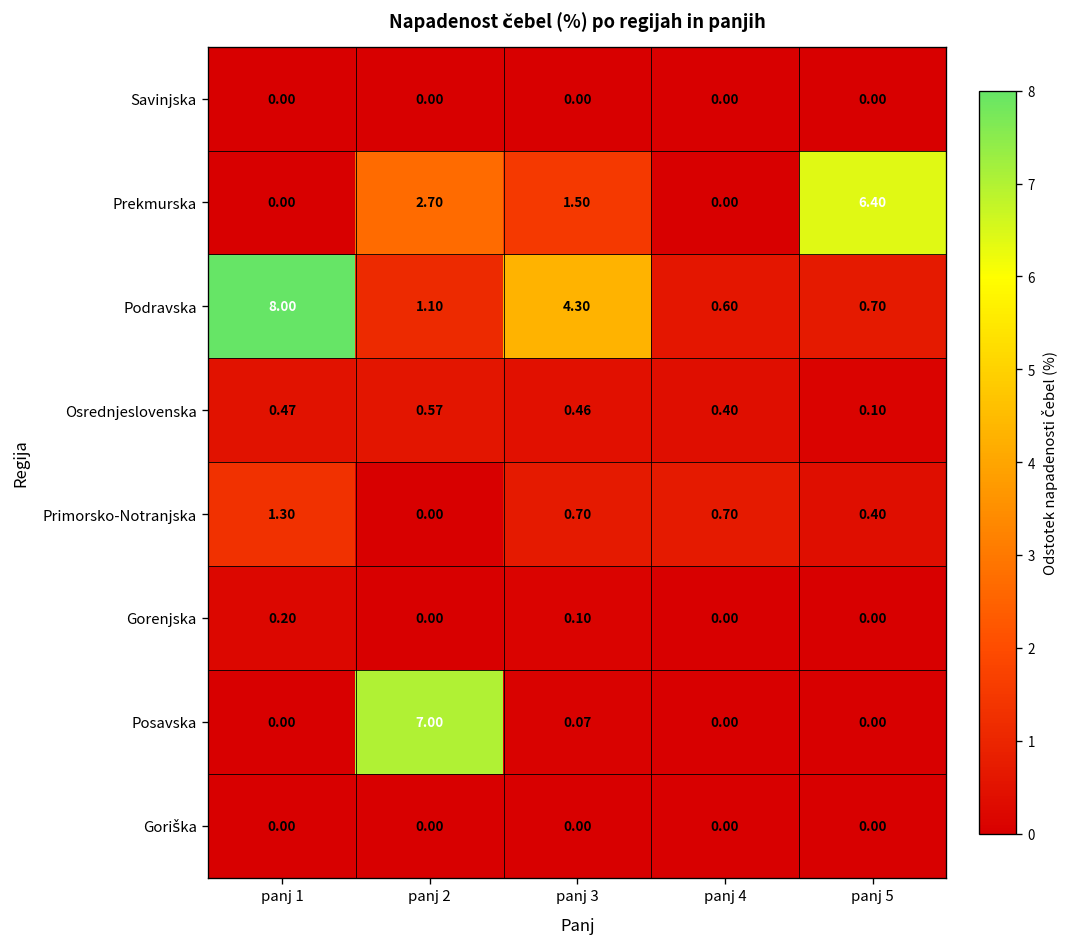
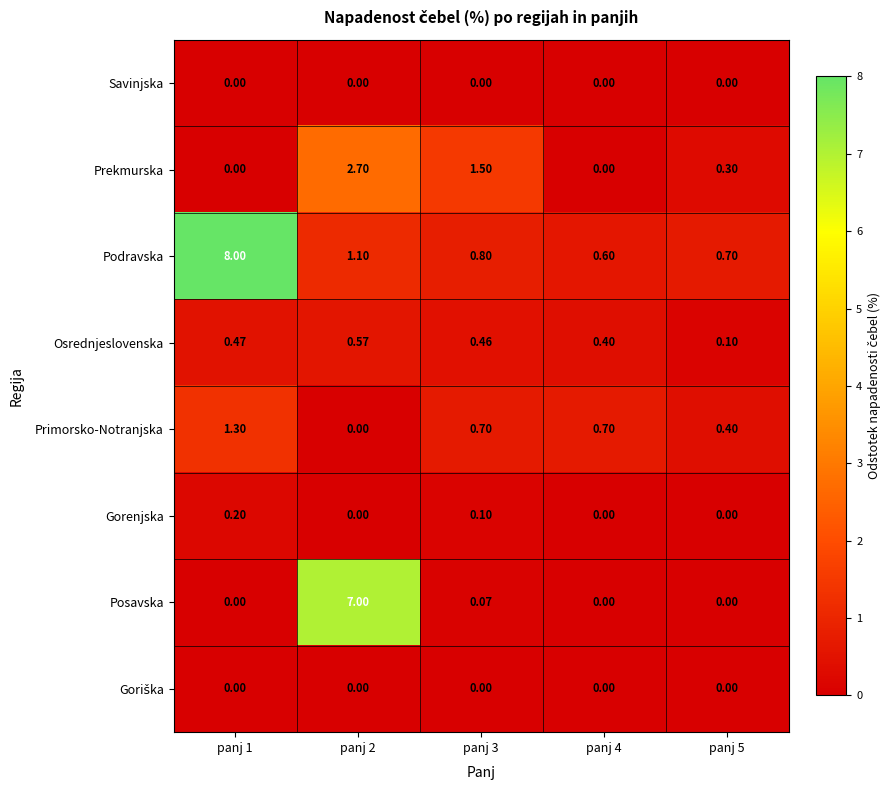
  {
    "Savinjska": {
      "panj 1": 0.00,
      "panj 2": 0.00,
      "panj 3": 0.00,
      "panj 4": 0.00,
      "panj 5": 0.00
    },
    "Prekmurska": {
      "panj 1": 0.00,
      "panj 2": 2.70,
      "panj 3": 1.50,
      "panj 4": 0.00,
-     "panj 5": 6.40
+     "panj 5": 0.30
    },
    "Podravska": {
      "panj 1": 8.00,
      "panj 2": 1.10,
-     "panj 3": 4.30,
+     "panj 3": 0.80,
      "panj 4": 0.60,
      "panj 5": 0.70
    },
    "Osrednjeslovenska": {
      "panj 1": 0.47,
      "panj 2": 0.57,
      "panj 3": 0.46,
      "panj 4": 0.40,
      "panj 5": 0.10
    },
    "Primorsko-Notranjska": {
      "panj 1": 1.30,
      "panj 2": 0.00,
      "panj 3": 0.70,
      "panj 4": 0.70,
      "panj 5": 0.40
    },
    "Gorenjska": {
      "panj 1": 0.20,
      "panj 2": 0.00,
      "panj 3": 0.10,
      "panj 4": 0.00,
      "panj 5": 0.00
    },
    "Posavska": {
      "panj 1": 0.00,
      "panj 2": 7.00,
      "panj 3": 0.07,
      "panj 4": 0.00,
      "panj 5": 0.00
    },
    "Goriška": {
      "panj 1": 0.00,
      "panj 2": 0.00,
      "panj 3": 0.00,
      "panj 4": 0.00,
      "panj 5": 0.00
    }
  }
